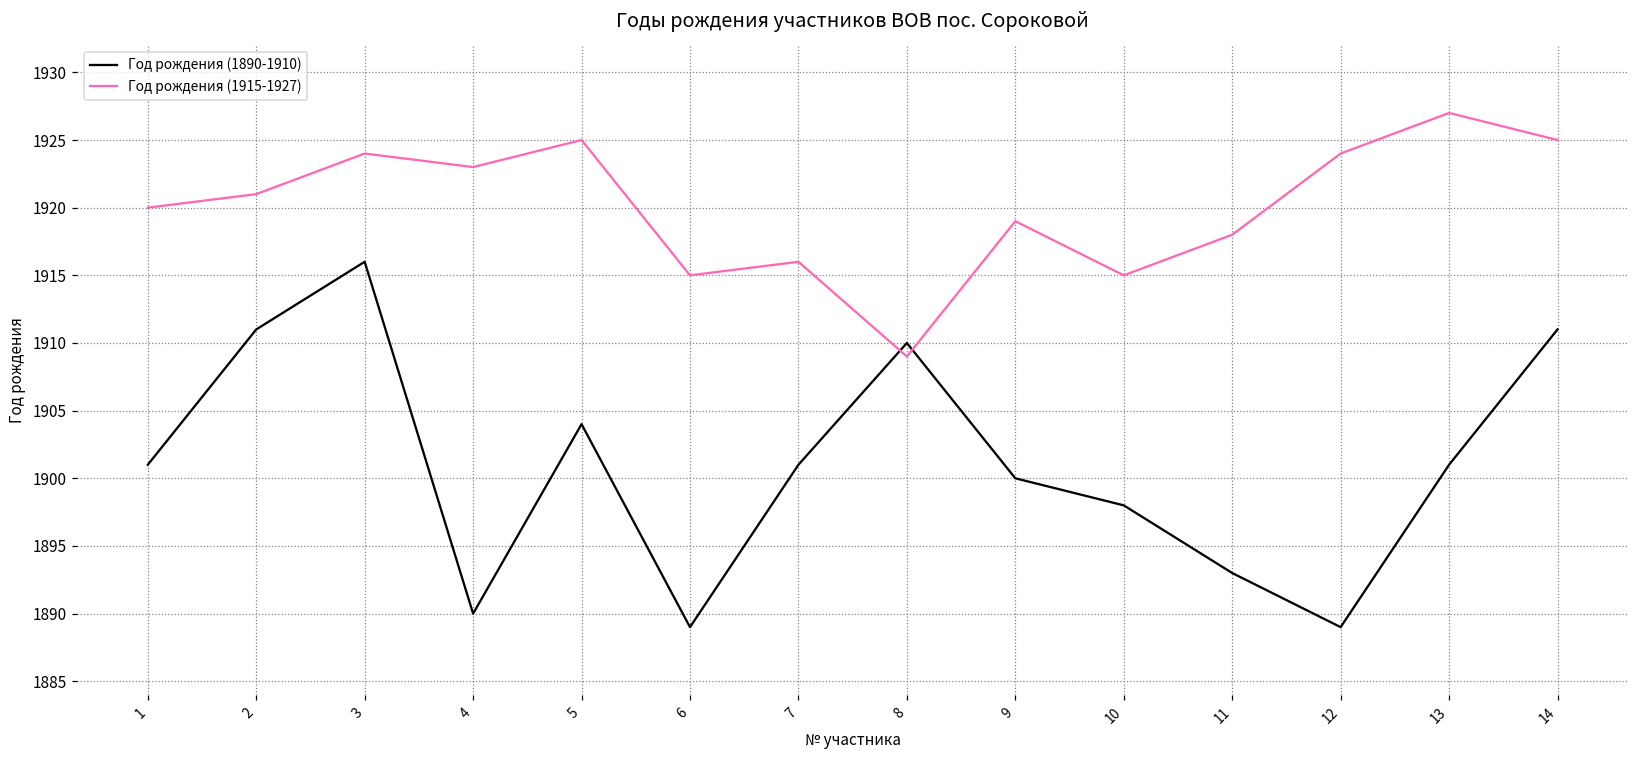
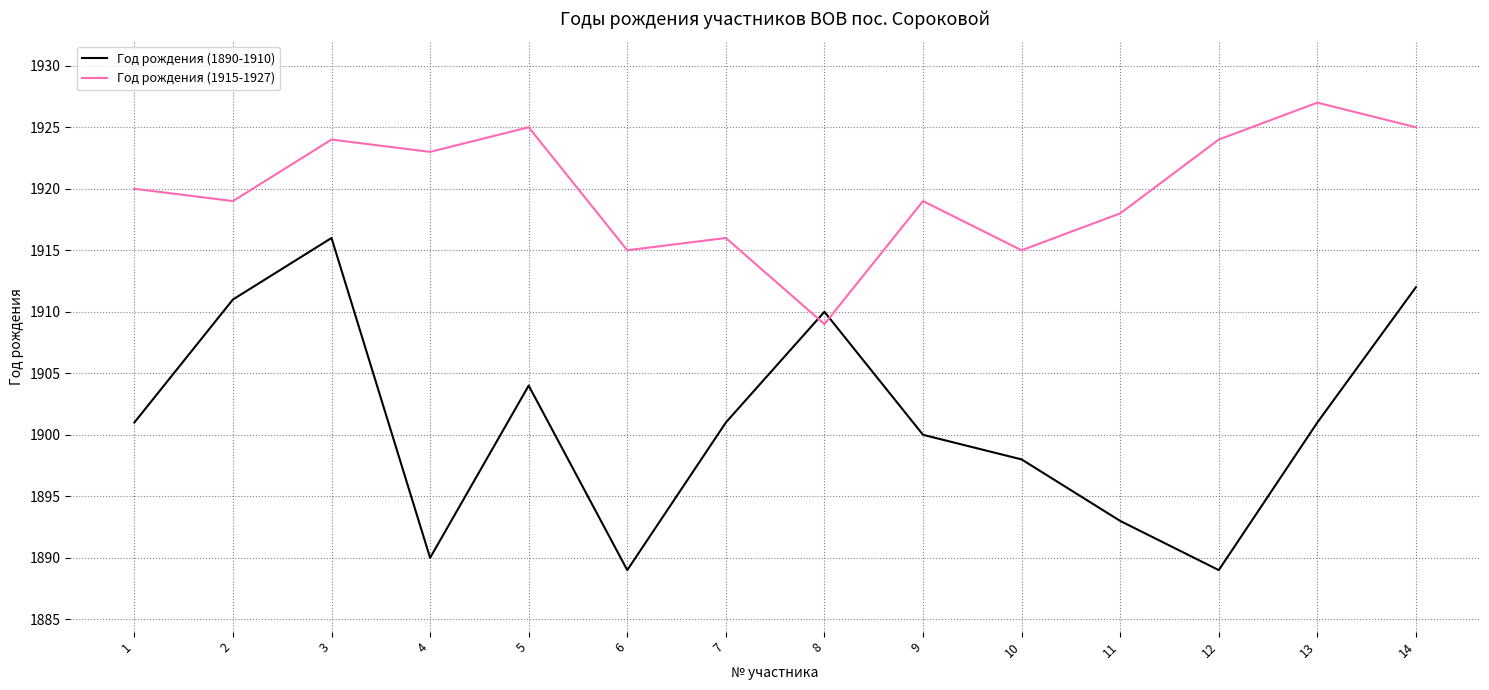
  {
    "Год рождения (1890-1910)": {
      "1": 1901,
      "2": 1911,
      "3": 1916,
      "4": 1890,
      "5": 1904,
      "6": 1889,
      "7": 1901,
      "8": 1910,
      "9": 1900,
      "10": 1898,
      "11": 1893,
      "12": 1889,
      "13": 1901,
-     "14": 1911
+     "14": 1912
    },
    "Год рождения (1915-1927)": {
      "1": 1920,
-     "2": 1921,
+     "2": 1919,
      "3": 1924,
      "4": 1923,
      "5": 1925,
      "6": 1915,
      "7": 1916,
      "8": 1909,
      "9": 1919,
      "10": 1915,
      "11": 1918,
      "12": 1924,
      "13": 1927,
      "14": 1925
    }
  }
